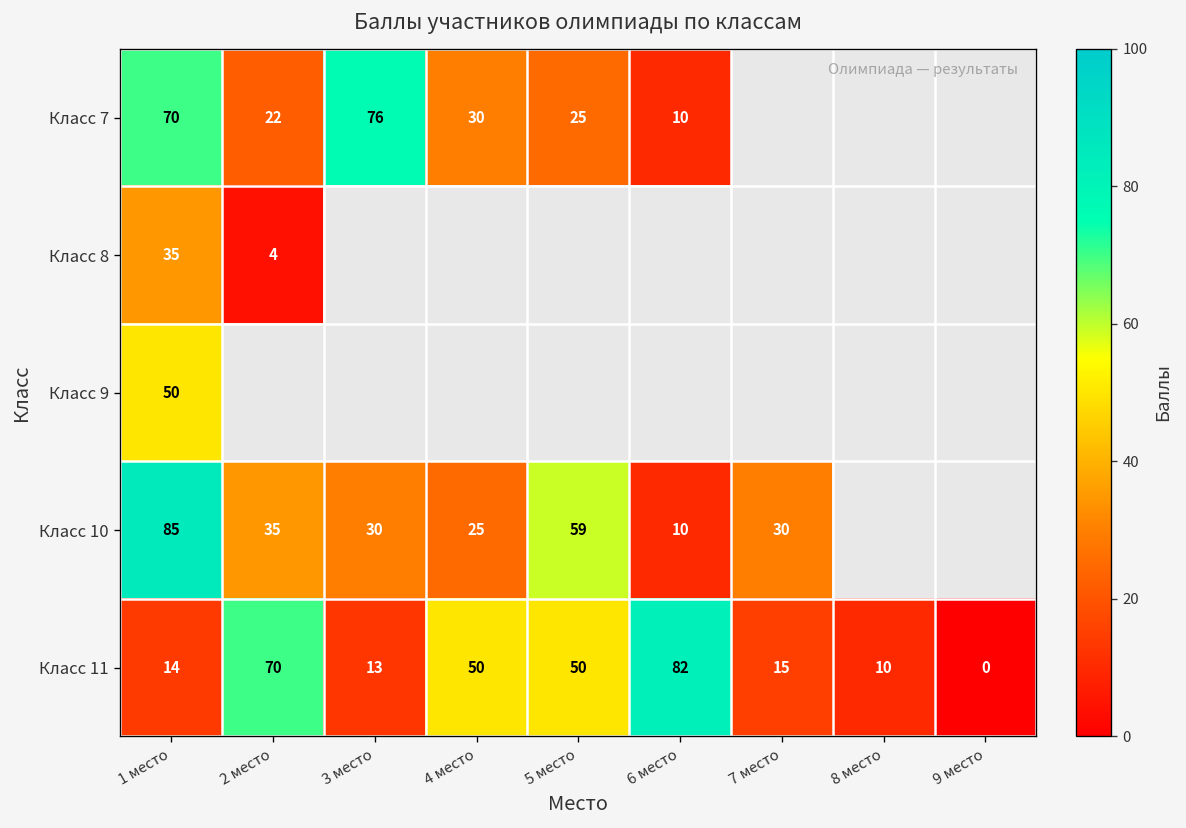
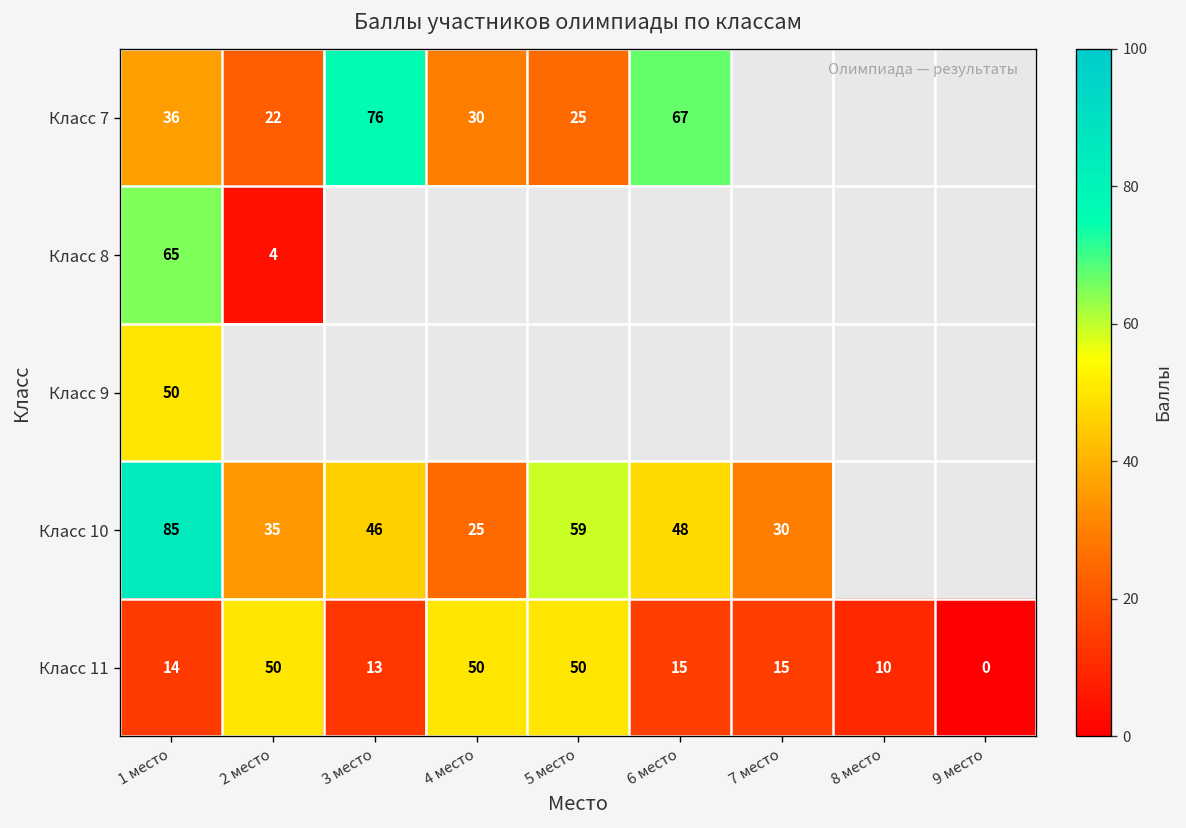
  {
    "Класс 7": {
-     "1 место": 70,
+     "1 место": 36,
      "2 место": 22,
      "3 место": 76,
      "4 место": 30,
      "5 место": 25,
-     "6 место": 10
+     "6 место": 67
    },
    "Класс 8": {
-     "1 место": 35,
+     "1 место": 65,
      "2 место": 4
    },
    "Класс 9": {
      "1 место": 50
    },
    "Класс 10": {
      "1 место": 85,
      "2 место": 35,
-     "3 место": 30,
+     "3 место": 46,
      "4 место": 25,
      "5 место": 59,
-     "6 место": 10,
+     "6 место": 48,
      "7 место": 30
    },
    "Класс 11": {
      "1 место": 14,
-     "2 место": 70,
+     "2 место": 50,
      "3 место": 13,
      "4 место": 50,
      "5 место": 50,
-     "6 место": 82,
+     "6 место": 15,
      "7 место": 15,
      "8 место": 10,
      "9 место": 0
    }
  }
